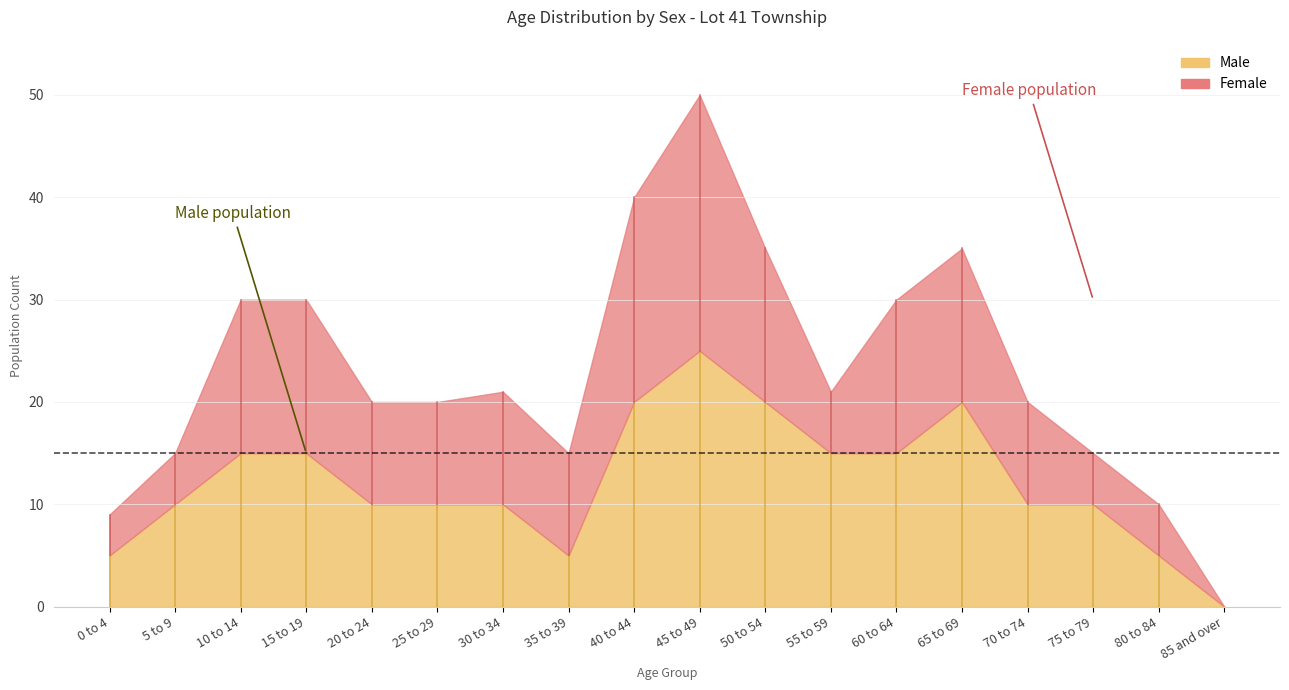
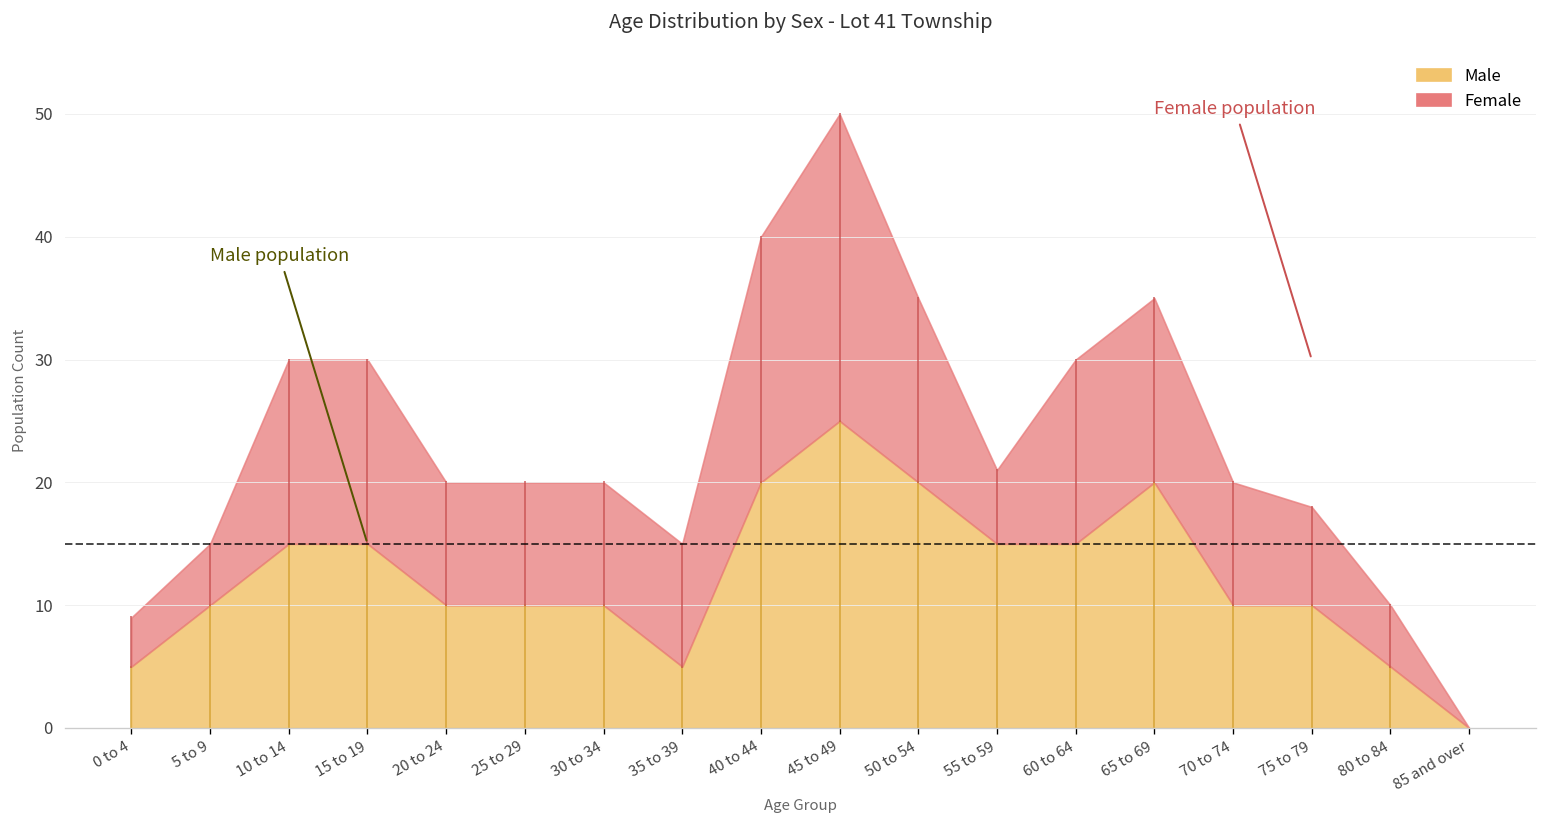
  {
    "Female": {
-     "30 to 34": 11,
-     "75 to 79": 5
+     "30 to 34": 10,
+     "75 to 79": 8
    }
  }
